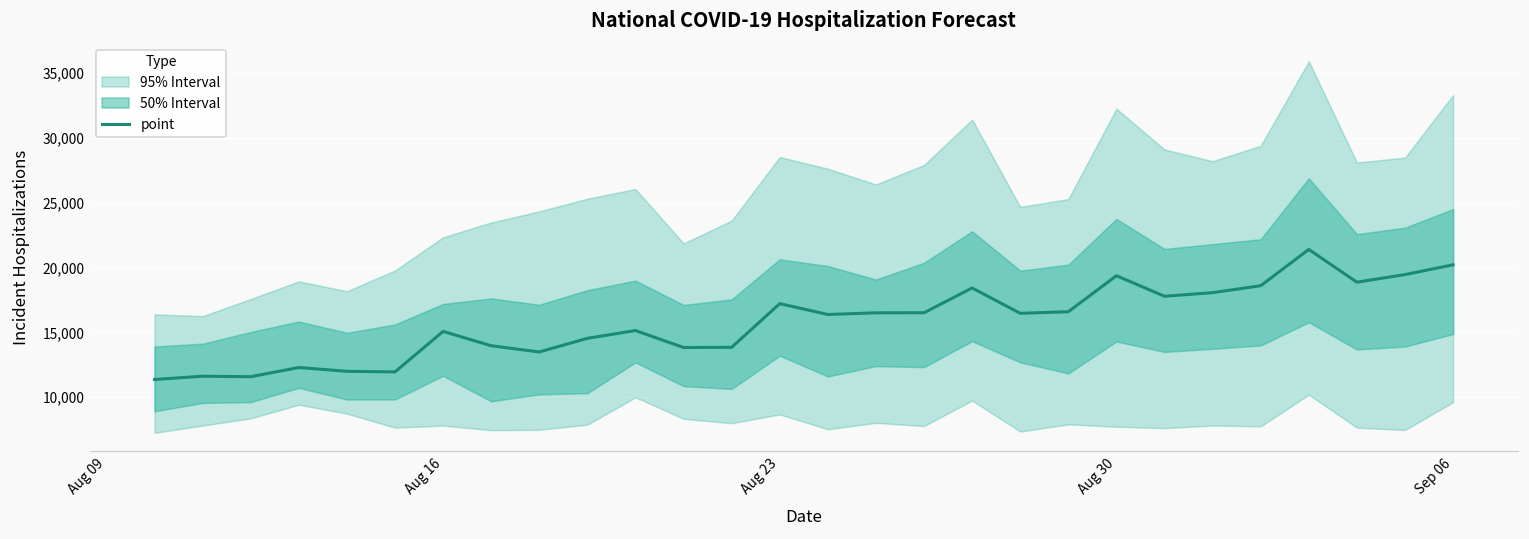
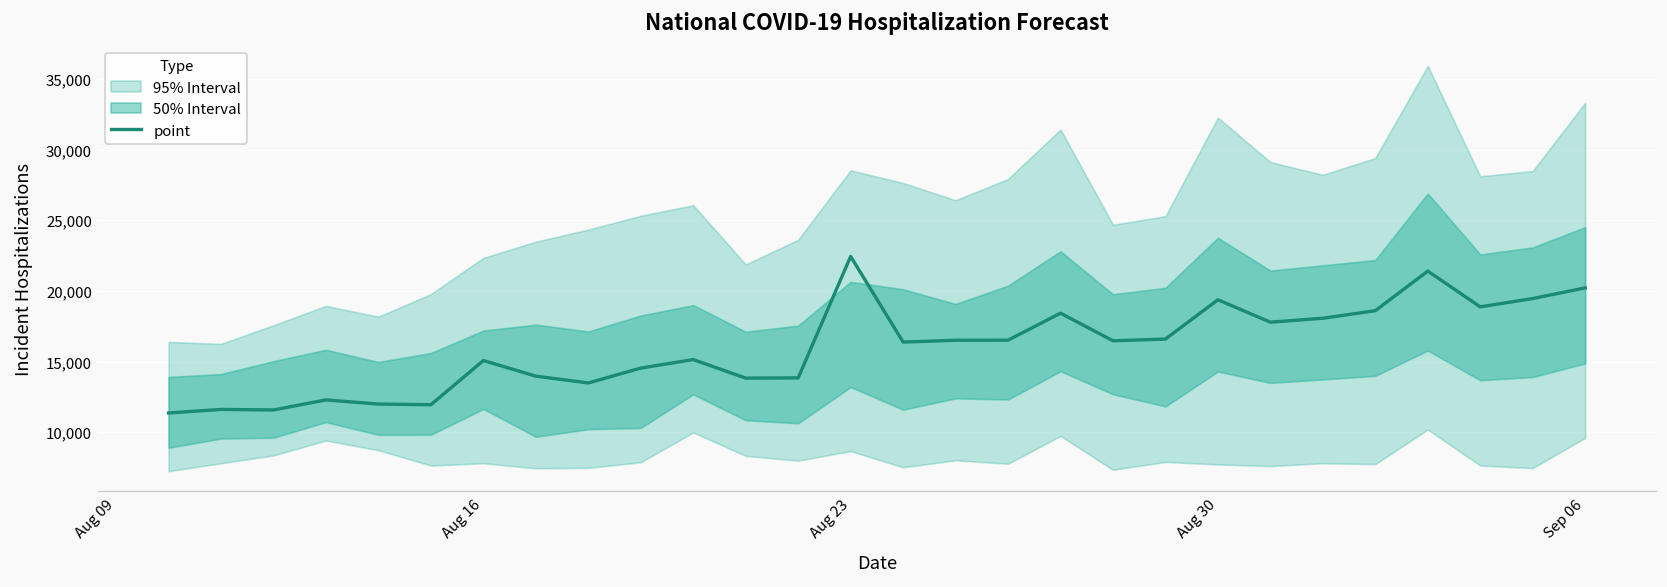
  {
    "point": {
      "Aug 16": "15,100",
-     "Aug 23": "17,200",
+     "Aug 23": "22,400",
      "Aug 30": "19,400",
      "Sep 06": "20,200"
    }
  }
